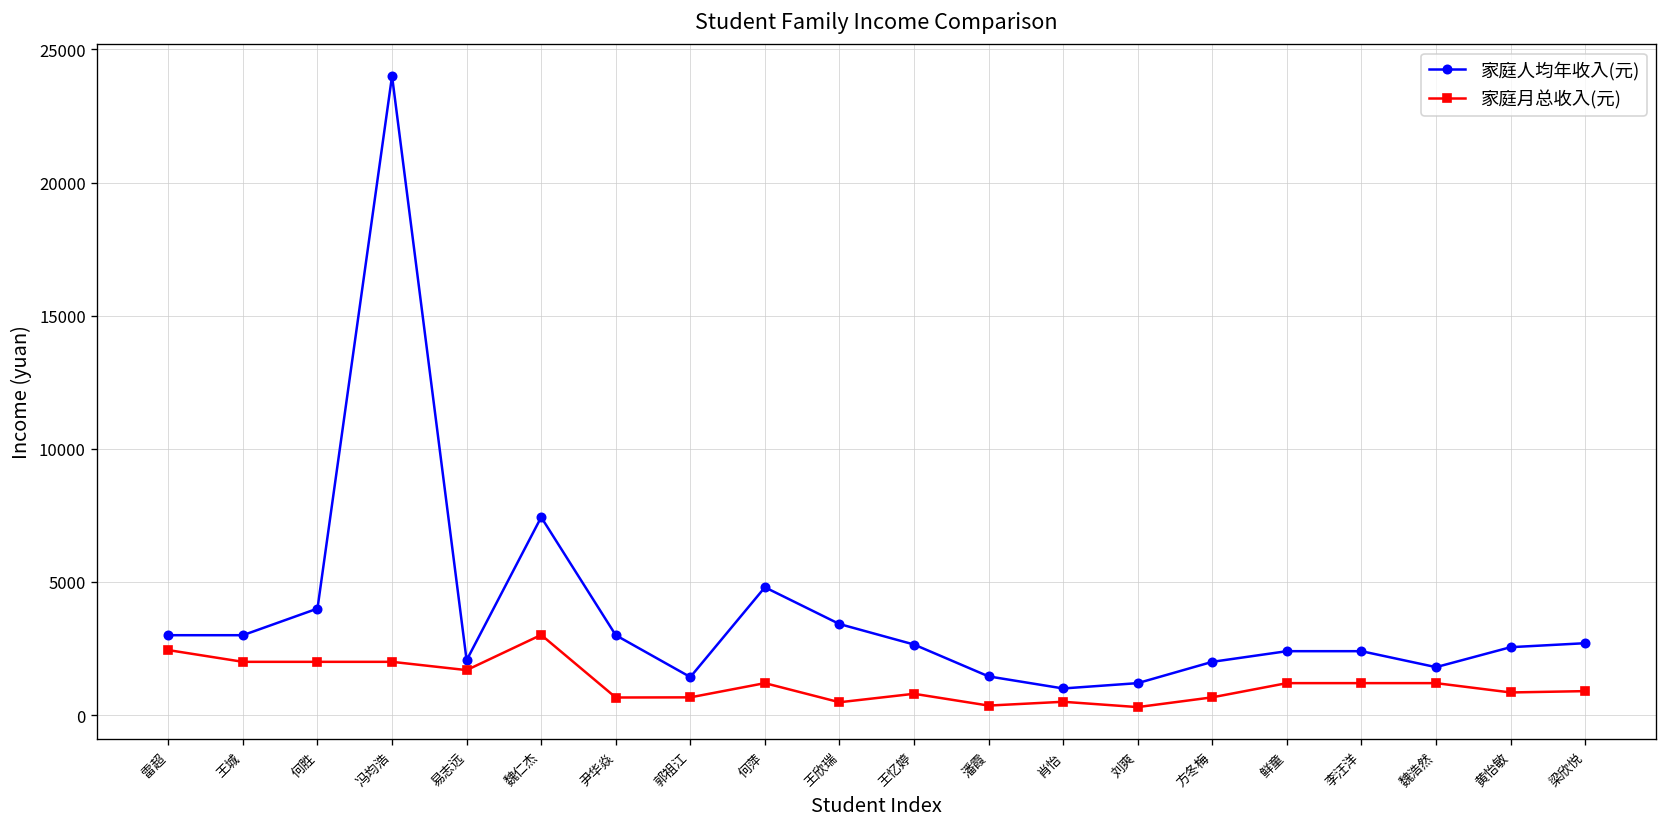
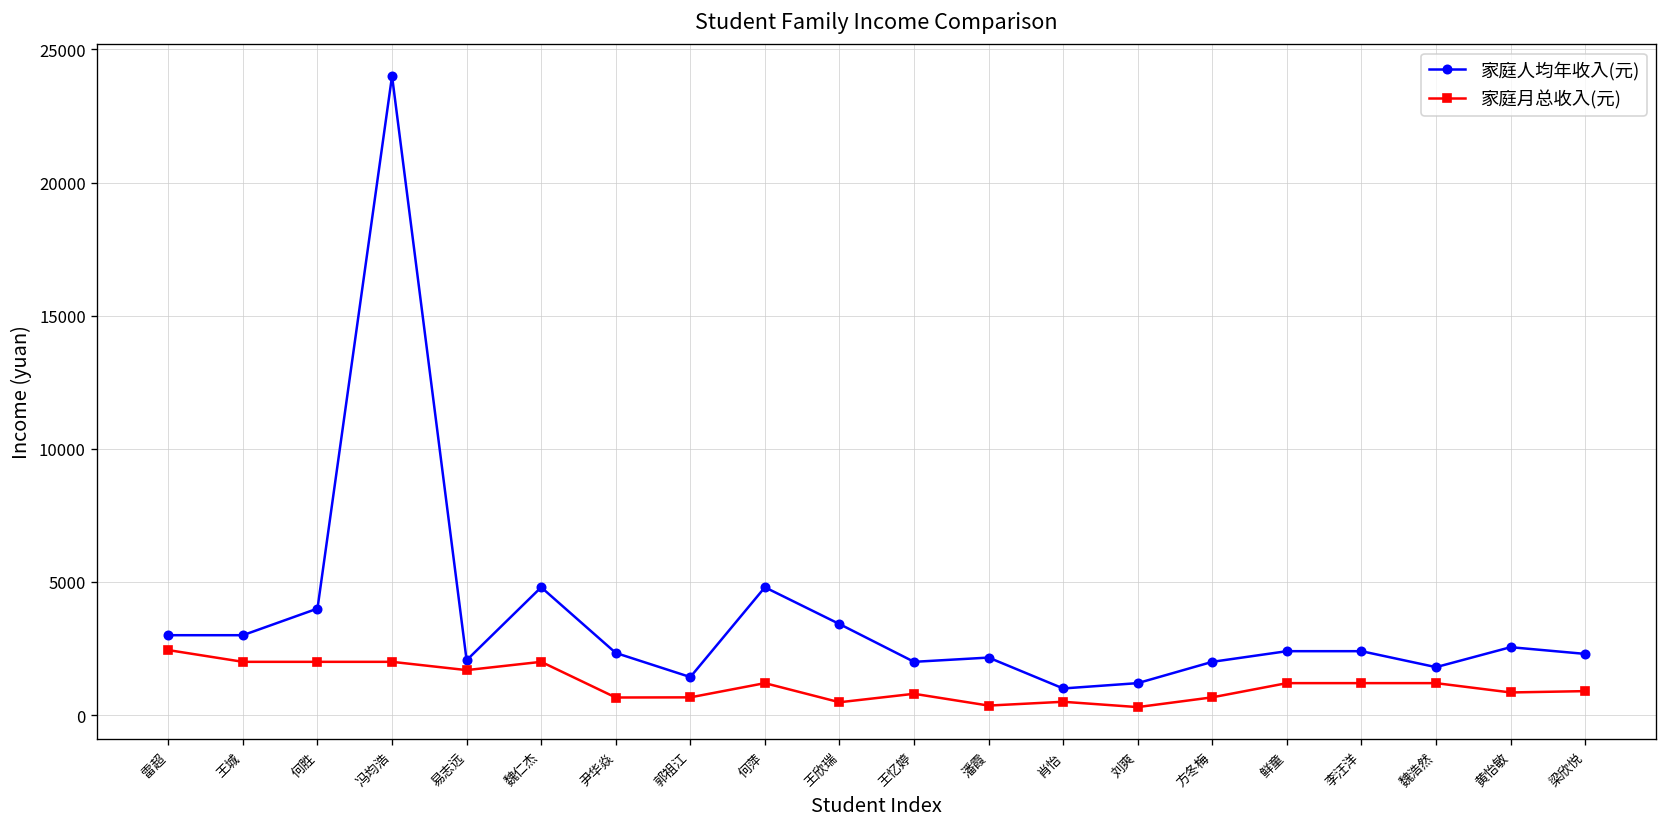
  {
    "家庭人均年收入(元)": {
      "雷超": 3000,
      "王城": 3000,
      "何胜": 4000,
      "冯均浩": 24000,
      "易志远": 2100,
-     "魏仁杰": 7400,
-     "尹华焱": 3000,
+     "魏仁杰": 4800,
+     "尹华焱": 2300,
      "郭祖江": 1400,
      "何萍": 4800,
      "王欣瑞": 3400,
-     "王忆婷": 2700,
-     "潘霞": 1500,
+     "王忆婷": 2000,
+     "潘霞": 2200,
      "肖怡": 1000,
      "刘爽": 1200,
      "方冬梅": 2000,
      "鲜童": 2400,
      "李汪洋": 2400,
      "魏浩然": 1800,
      "黄怡敏": 2600,
-     "梁欣悦": 2700
+     "梁欣悦": 2300
    },
    "家庭月总收入(元)": {
      "雷超": 2400,
      "王城": 2000,
      "何胜": 2000,
      "冯均浩": 2000,
      "易志远": 1700,
-     "魏仁杰": 3000,
+     "魏仁杰": 2000,
      "尹华焱": 700,
      "郭祖江": 700,
      "何萍": 1200,
      "王欣瑞": 500,
      "王忆婷": 800,
      "潘霞": 400,
      "肖怡": 500,
      "刘爽": 300,
      "方冬梅": 700,
      "鲜童": 1200,
      "李汪洋": 1200,
      "魏浩然": 1200,
      "黄怡敏": 900,
      "梁欣悦": 900
    }
  }
